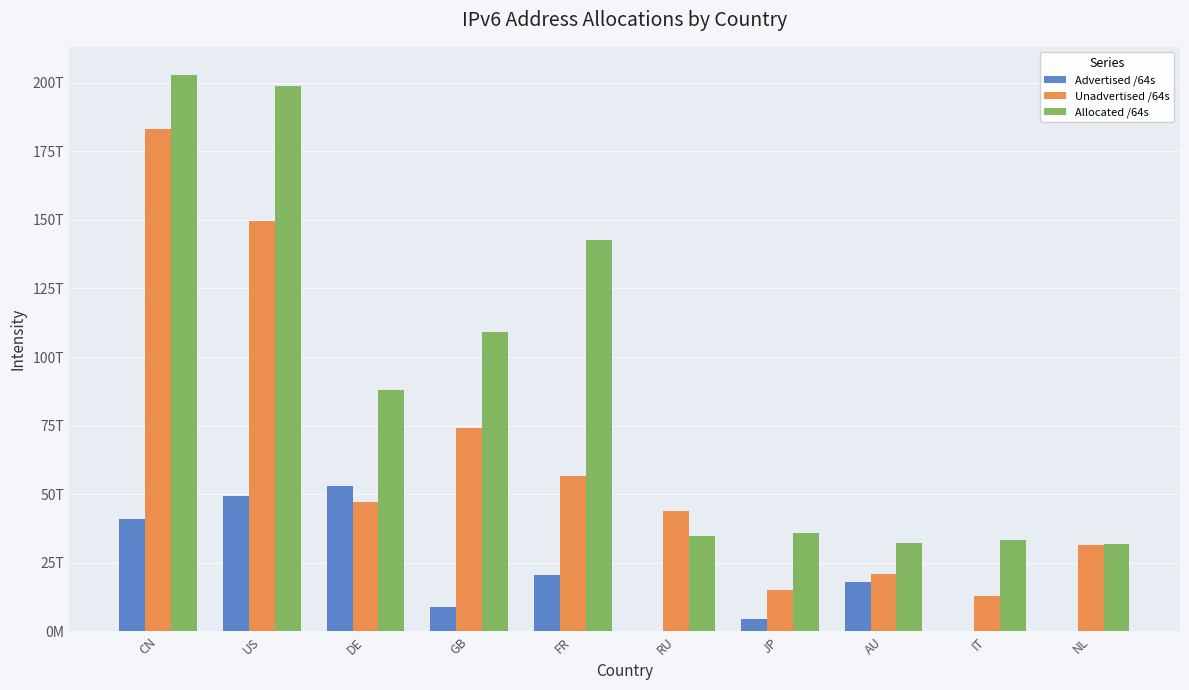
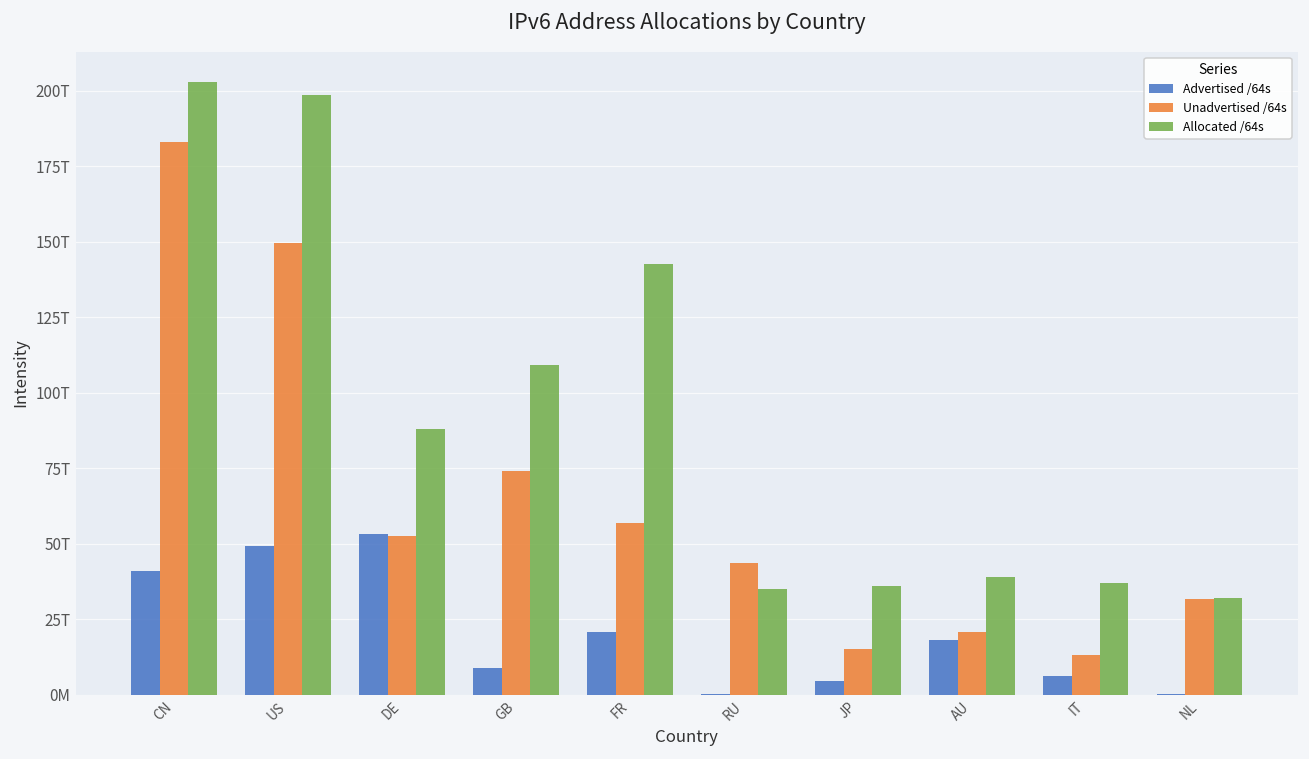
  {
    "Advertised /64s": {
      "CN": "41T",
      "US": "49T",
      "DE": "53T",
      "GB": "9T",
      "FR": "21T",
      "JP": "5T",
      "AU": "18T",
-     "IT": "0T"
+     "IT": "6T"
    },
    "Unadvertised /64s": {
      "CN": "183T",
      "US": "149T",
-     "DE": "47T",
+     "DE": "52T",
      "GB": "74T",
      "FR": "57T",
      "RU": "44T",
      "JP": "15T",
      "AU": "21T",
      "IT": "13T",
      "NL": "32T"
    },
    "Allocated /64s": {
      "CN": "203T",
      "US": "199T",
      "DE": "88T",
      "GB": "109T",
      "FR": "143T",
      "RU": "35T",
      "JP": "36T",
-     "AU": "32T",
-     "IT": "33T",
+     "AU": "39T",
+     "IT": "37T",
      "NL": "32T"
    }
  }
